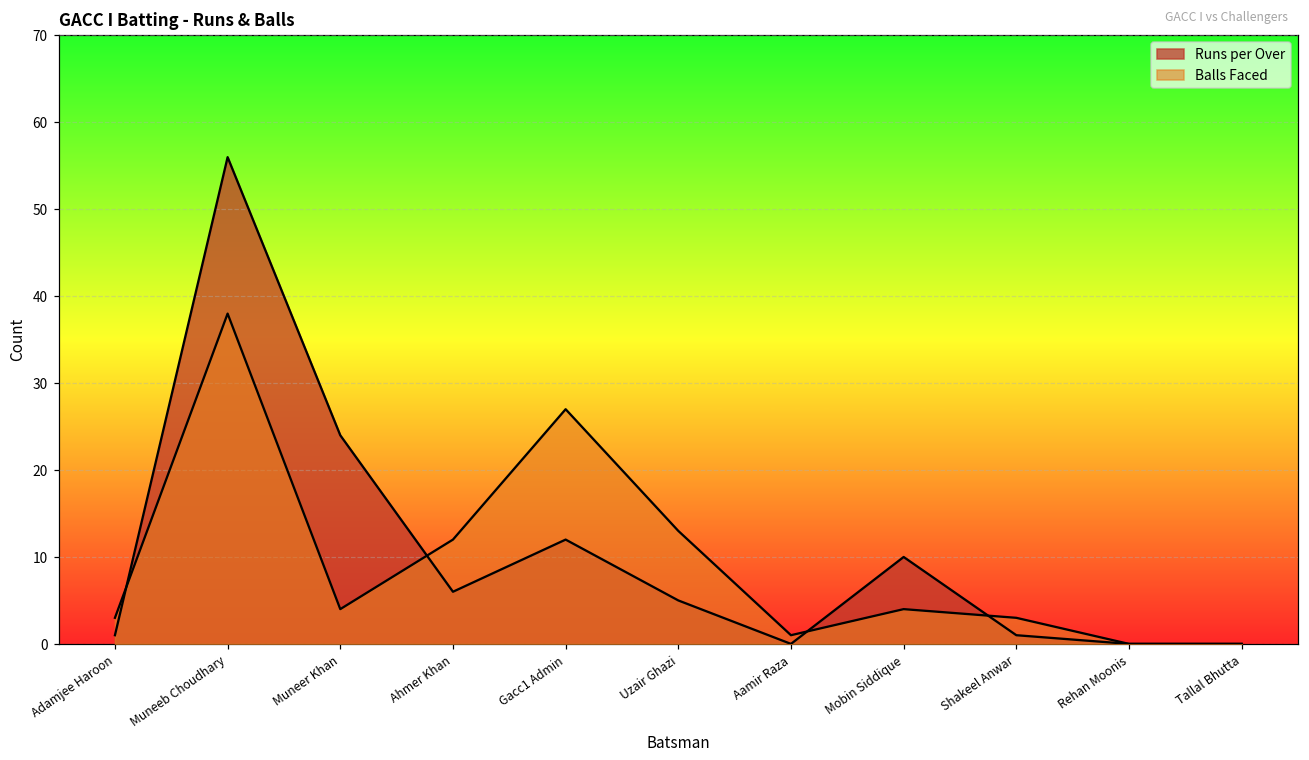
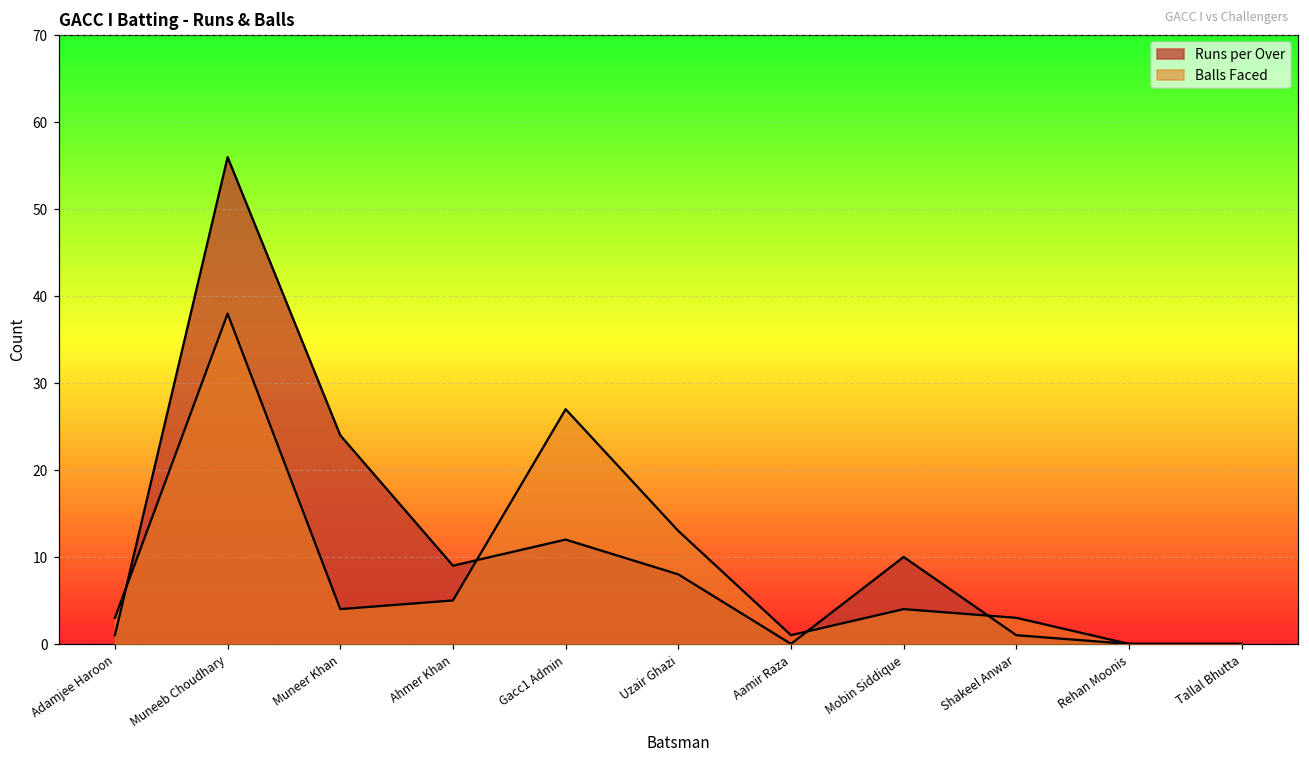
  {
    "Runs per Over": {
      "Adamjee Haroon": 1,
      "Muneeb Choudhary": 56,
      "Muneer Khan": 24,
-     "Ahmer Khan": 6,
+     "Ahmer Khan": 9,
      "Gacc1 Admin": 12,
-     "Uzair Ghazi": 5,
+     "Uzair Ghazi": 8,
      "Aamir Raza": 0,
      "Mobin Siddique": 10,
      "Shakeel Anwar": 1
    },
    "Balls Faced": {
      "Adamjee Haroon": 3,
      "Muneeb Choudhary": 38,
      "Muneer Khan": 4,
-     "Ahmer Khan": 12,
+     "Ahmer Khan": 5,
      "Gacc1 Admin": 27,
      "Uzair Ghazi": 13,
      "Aamir Raza": 1,
      "Mobin Siddique": 4,
      "Shakeel Anwar": 3
    }
  }
